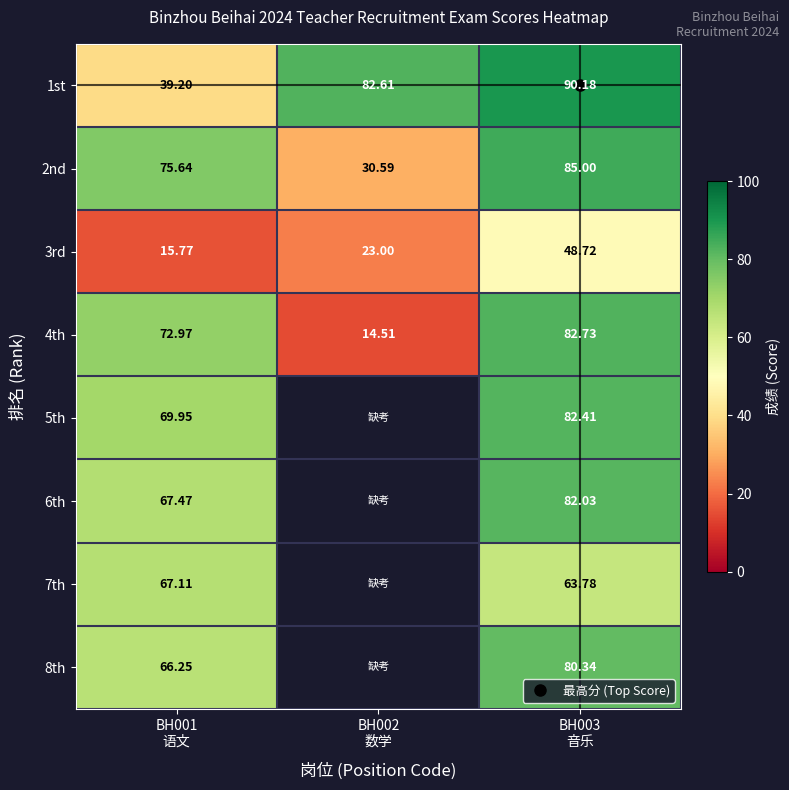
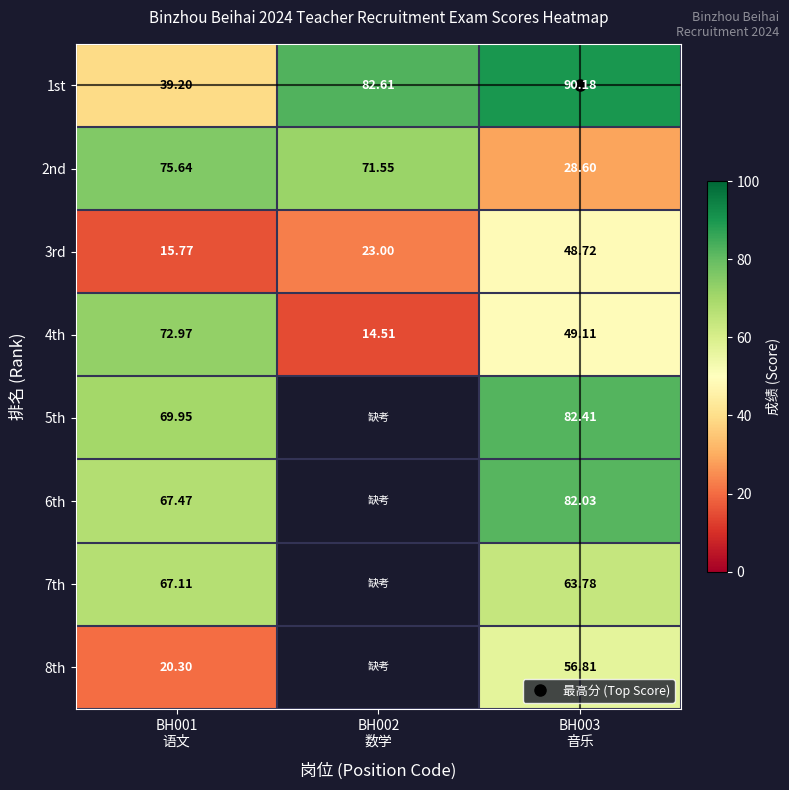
  {
    "1st": {
      "BH001 语文": 39.20,
      "BH002 数学": 82.61
    },
    "2nd": {
      "BH001 语文": 75.64,
-     "BH002 数学": 30.59,
-     "BH003 音乐": 85.00
+     "BH002 数学": 71.55,
+     "BH003 音乐": 28.60
    },
    "3rd": {
      "BH001 语文": 15.77,
      "BH002 数学": 23.00,
      "BH003 音乐": 48.72
    },
    "4th": {
      "BH001 语文": 72.97,
      "BH002 数学": 14.51,
-     "BH003 音乐": 82.73
+     "BH003 音乐": 49.11
    },
    "5th": {
      "BH001 语文": 69.95,
      "BH003 音乐": 82.41
    },
    "6th": {
      "BH001 语文": 67.47,
      "BH003 音乐": 82.03
    },
    "7th": {
      "BH001 语文": 67.11,
      "BH003 音乐": 63.78
    },
    "8th": {
-     "BH001 语文": 66.25,
-     "BH003 音乐": 80.34
+     "BH001 语文": 20.30,
+     "BH003 音乐": 56.81
    }
  }
